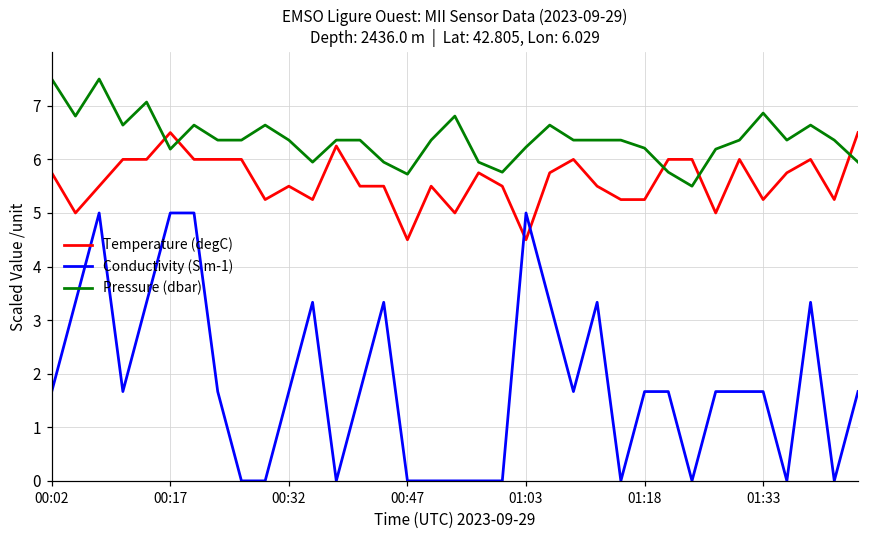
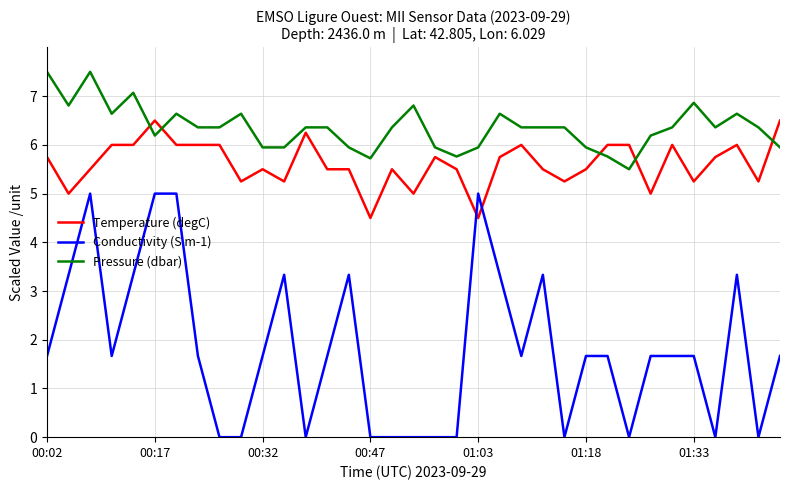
  {
    "Temperature (degC)": {
      "00:02": 5.7,
      "00:17": 6.5,
      "00:32": 5.5,
      "00:47": 4.5,
      "01:03": 4.5,
-     "01:18": 5.2,
+     "01:18": 5.5,
      "01:33": 5.2
    },
    "Conductivity (S m-1)": {
      "00:02": 1.7,
      "00:17": 5.0,
      "00:32": 1.7,
      "00:47": 0.0,
      "01:03": 5.0,
      "01:18": 1.7,
      "01:33": 1.7
    },
    "Pressure (dbar)": {
      "00:02": 7.5,
      "00:17": 6.2,
-     "00:32": 6.4,
+     "00:32": 5.9,
      "00:47": 5.7,
-     "01:03": 6.2,
-     "01:18": 6.2,
+     "01:03": 5.9,
+     "01:18": 5.9,
      "01:33": 6.9
    }
  }
